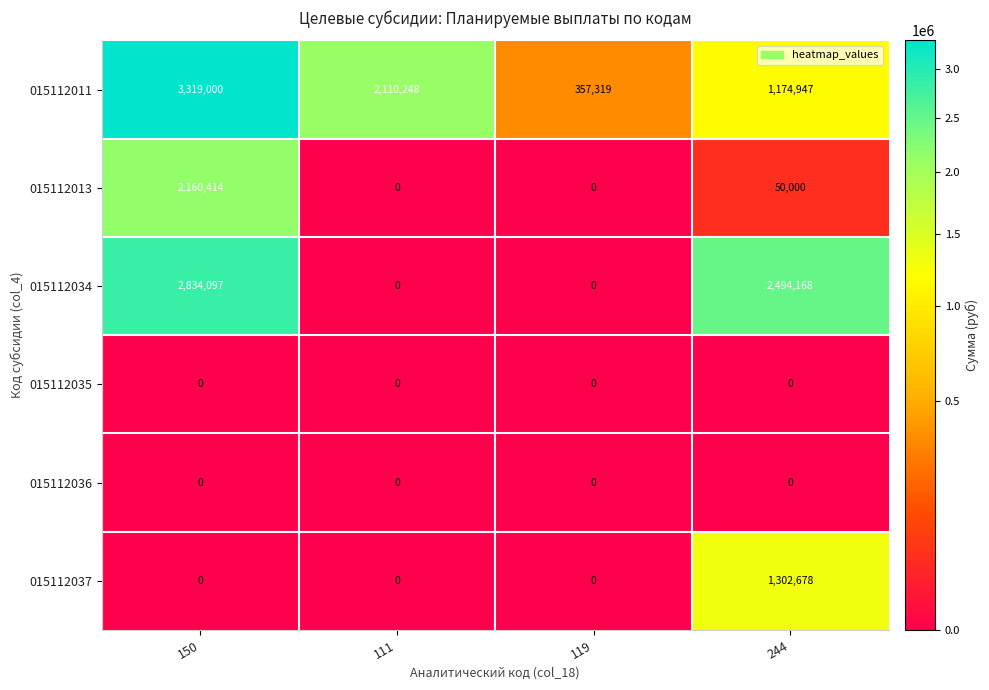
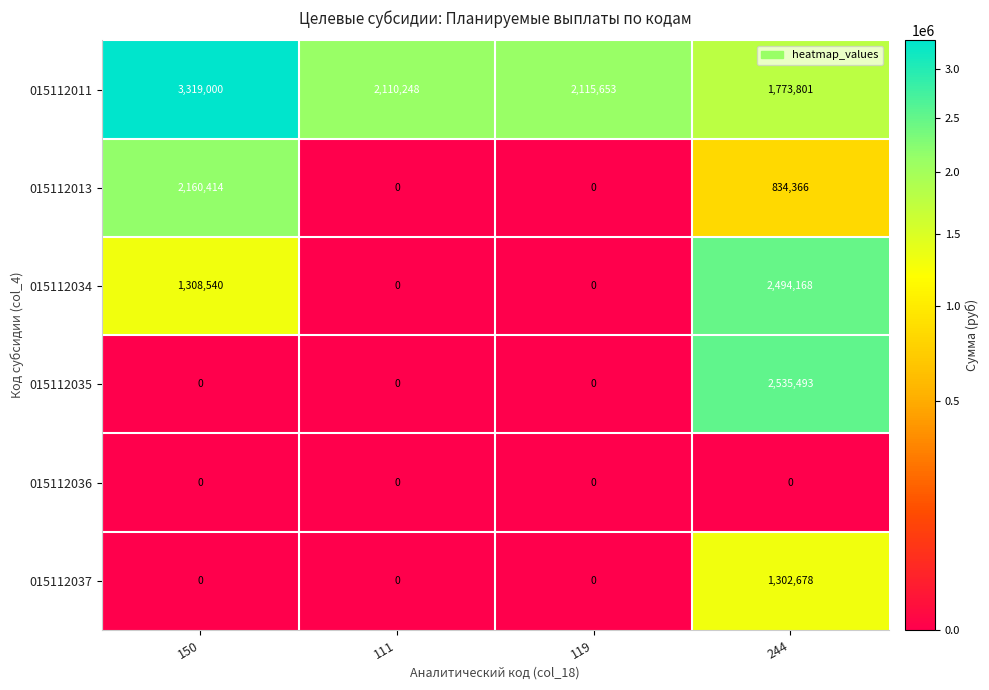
  {
    "015112011": {
      "150": "3,319,000",
      "111": "2,110,248",
-     "119": "357,319",
-     "244": "1,174,947"
+     "119": "2,115,653",
+     "244": "1,773,801"
    },
    "015112013": {
      "150": "2,160,414",
      "111": "0",
      "119": "0",
-     "244": "50,000"
+     "244": "834,366"
    },
    "015112034": {
-     "150": "2,834,097",
+     "150": "1,308,540",
      "111": "0",
      "119": "0",
      "244": "2,494,168"
    },
    "015112035": {
      "150": "0",
      "111": "0",
      "119": "0",
-     "244": "0"
+     "244": "2,535,493"
    },
    "015112036": {
      "150": "0",
      "111": "0",
      "119": "0",
      "244": "0"
    },
    "015112037": {
      "150": "0",
      "111": "0",
      "119": "0",
      "244": "1,302,678"
    }
  }
